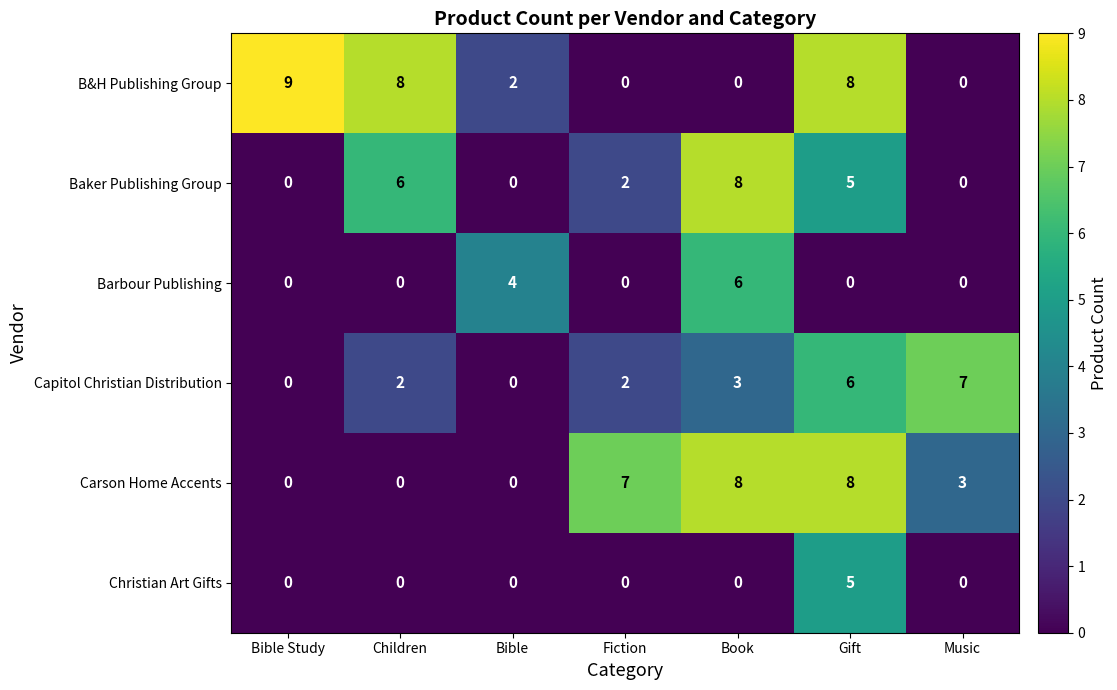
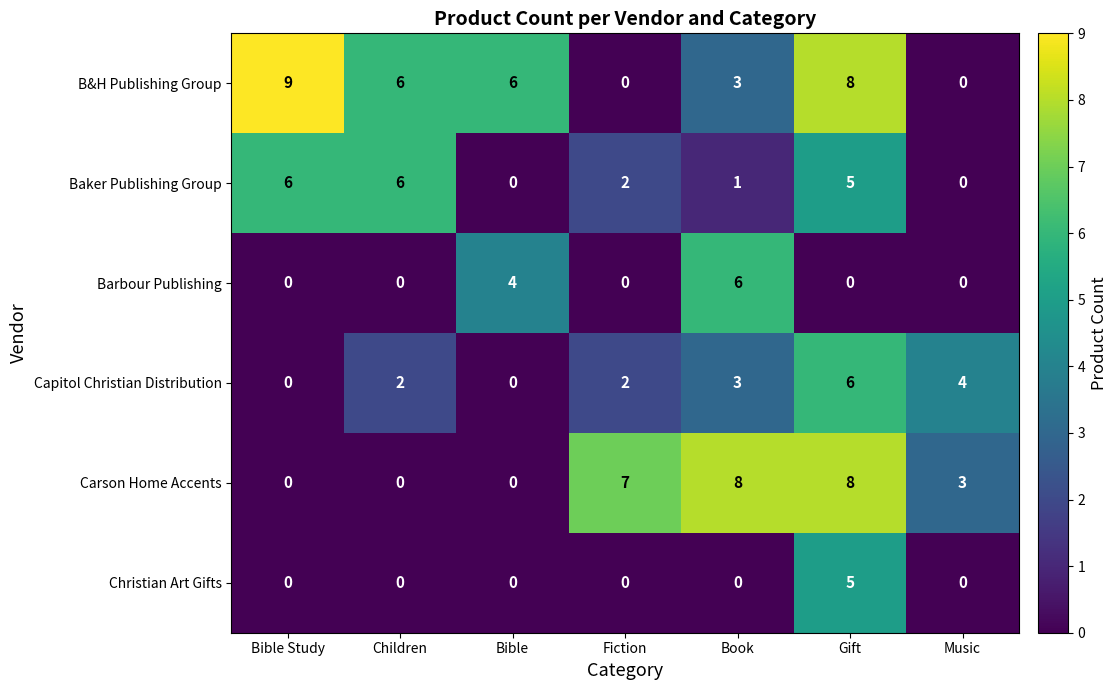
  {
    "B&H Publishing Group": {
      "Bible Study": 9,
-     "Children": 8,
-     "Bible": 2,
+     "Children": 6,
+     "Bible": 6,
      "Fiction": 0,
-     "Book": 0,
+     "Book": 3,
      "Gift": 8,
      "Music": 0
    },
    "Baker Publishing Group": {
-     "Bible Study": 0,
+     "Bible Study": 6,
      "Children": 6,
      "Bible": 0,
      "Fiction": 2,
-     "Book": 8,
+     "Book": 1,
      "Gift": 5,
      "Music": 0
    },
    "Barbour Publishing": {
      "Bible Study": 0,
      "Children": 0,
      "Bible": 4,
      "Fiction": 0,
      "Book": 6,
      "Gift": 0,
      "Music": 0
    },
    "Capitol Christian Distribution": {
      "Bible Study": 0,
      "Children": 2,
      "Bible": 0,
      "Fiction": 2,
      "Book": 3,
      "Gift": 6,
-     "Music": 7
+     "Music": 4
    },
    "Carson Home Accents": {
      "Bible Study": 0,
      "Children": 0,
      "Bible": 0,
      "Fiction": 7,
      "Book": 8,
      "Gift": 8,
      "Music": 3
    },
    "Christian Art Gifts": {
      "Bible Study": 0,
      "Children": 0,
      "Bible": 0,
      "Fiction": 0,
      "Book": 0,
      "Gift": 5,
      "Music": 0
    }
  }
